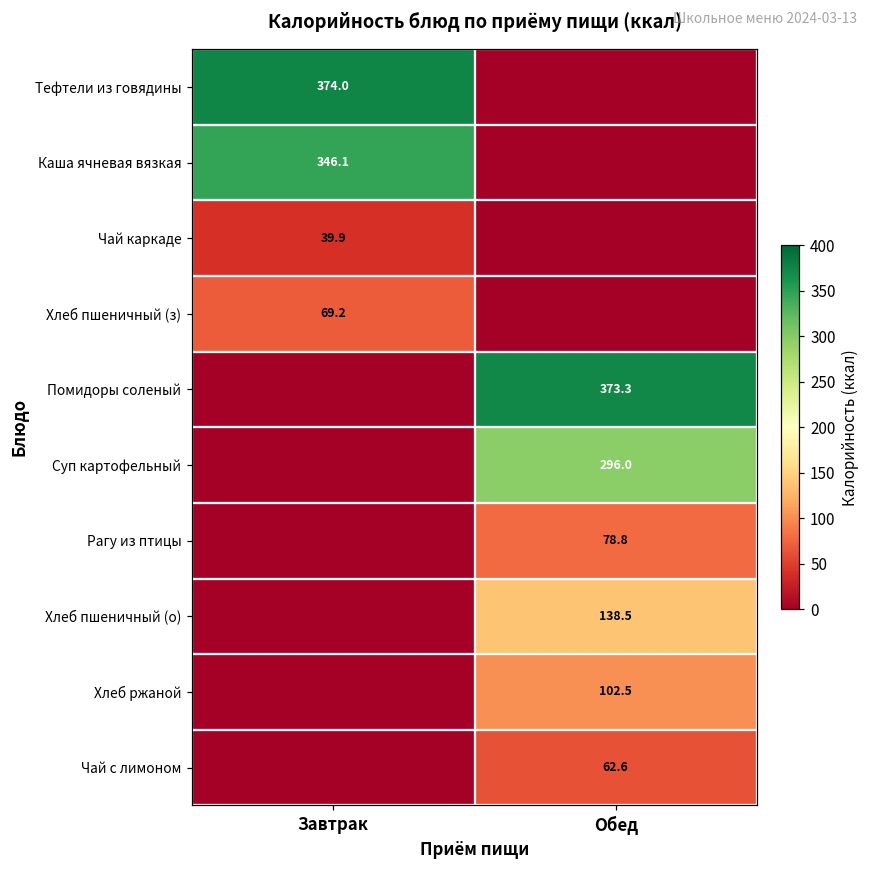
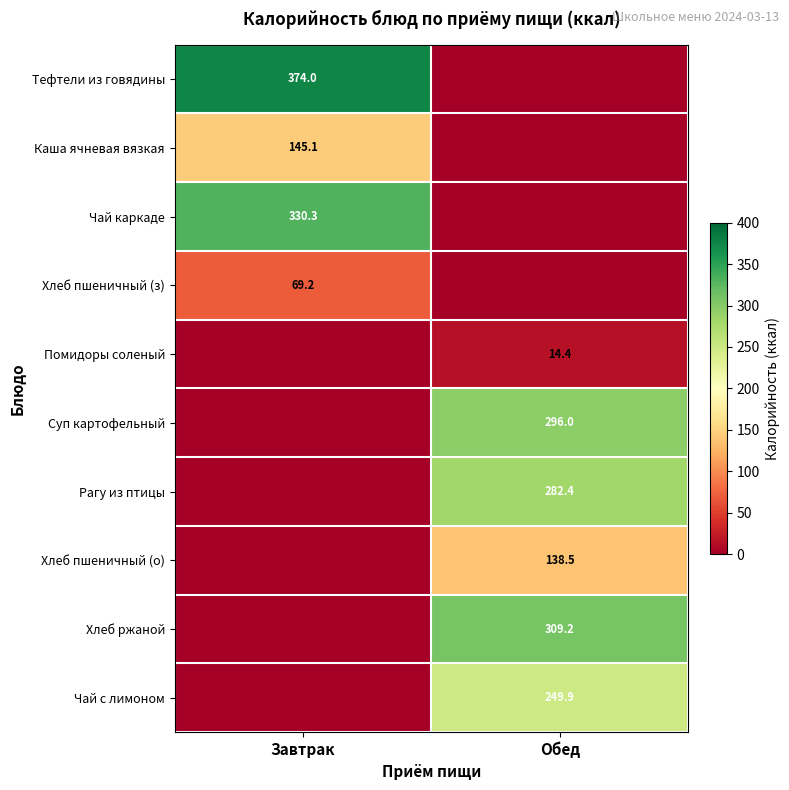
  {
    "Тефтели из говядины": {
      "Завтрак": 374.0
    },
    "Каша ячневая вязкая": {
-     "Завтрак": 346.1
+     "Завтрак": 145.1
    },
    "Чай каркаде": {
-     "Завтрак": 39.9
+     "Завтрак": 330.3
    },
    "Хлеб пшеничный (з)": {
      "Завтрак": 69.2
    },
    "Помидоры соленый": {
-     "Обед": 373.3
+     "Обед": 14.4
    },
    "Суп картофельный": {
      "Обед": 296.0
    },
    "Рагу из птицы": {
-     "Обед": 78.8
+     "Обед": 282.4
    },
    "Хлеб пшеничный (о)": {
      "Обед": 138.5
    },
    "Хлеб ржаной": {
-     "Обед": 102.5
+     "Обед": 309.2
    },
    "Чай с лимоном": {
-     "Обед": 62.6
+     "Обед": 249.9
    }
  }
